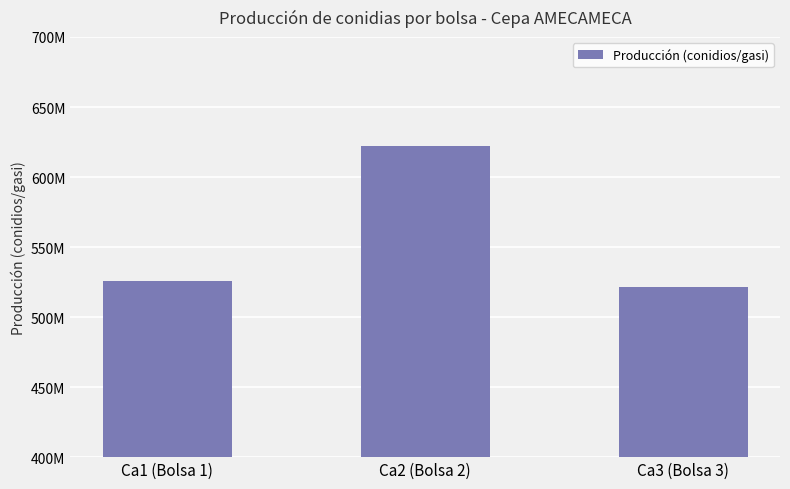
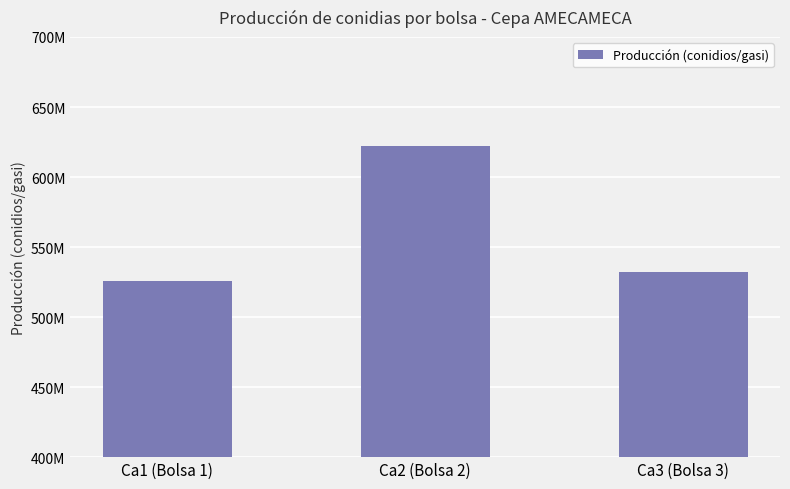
  {
    "Ca1 (Bolsa 1)": 526000000,
    "Ca2 (Bolsa 2)": 623000000,
-   "Ca3 (Bolsa 3)": 522000000
+   "Ca3 (Bolsa 3)": 533000000
  }
